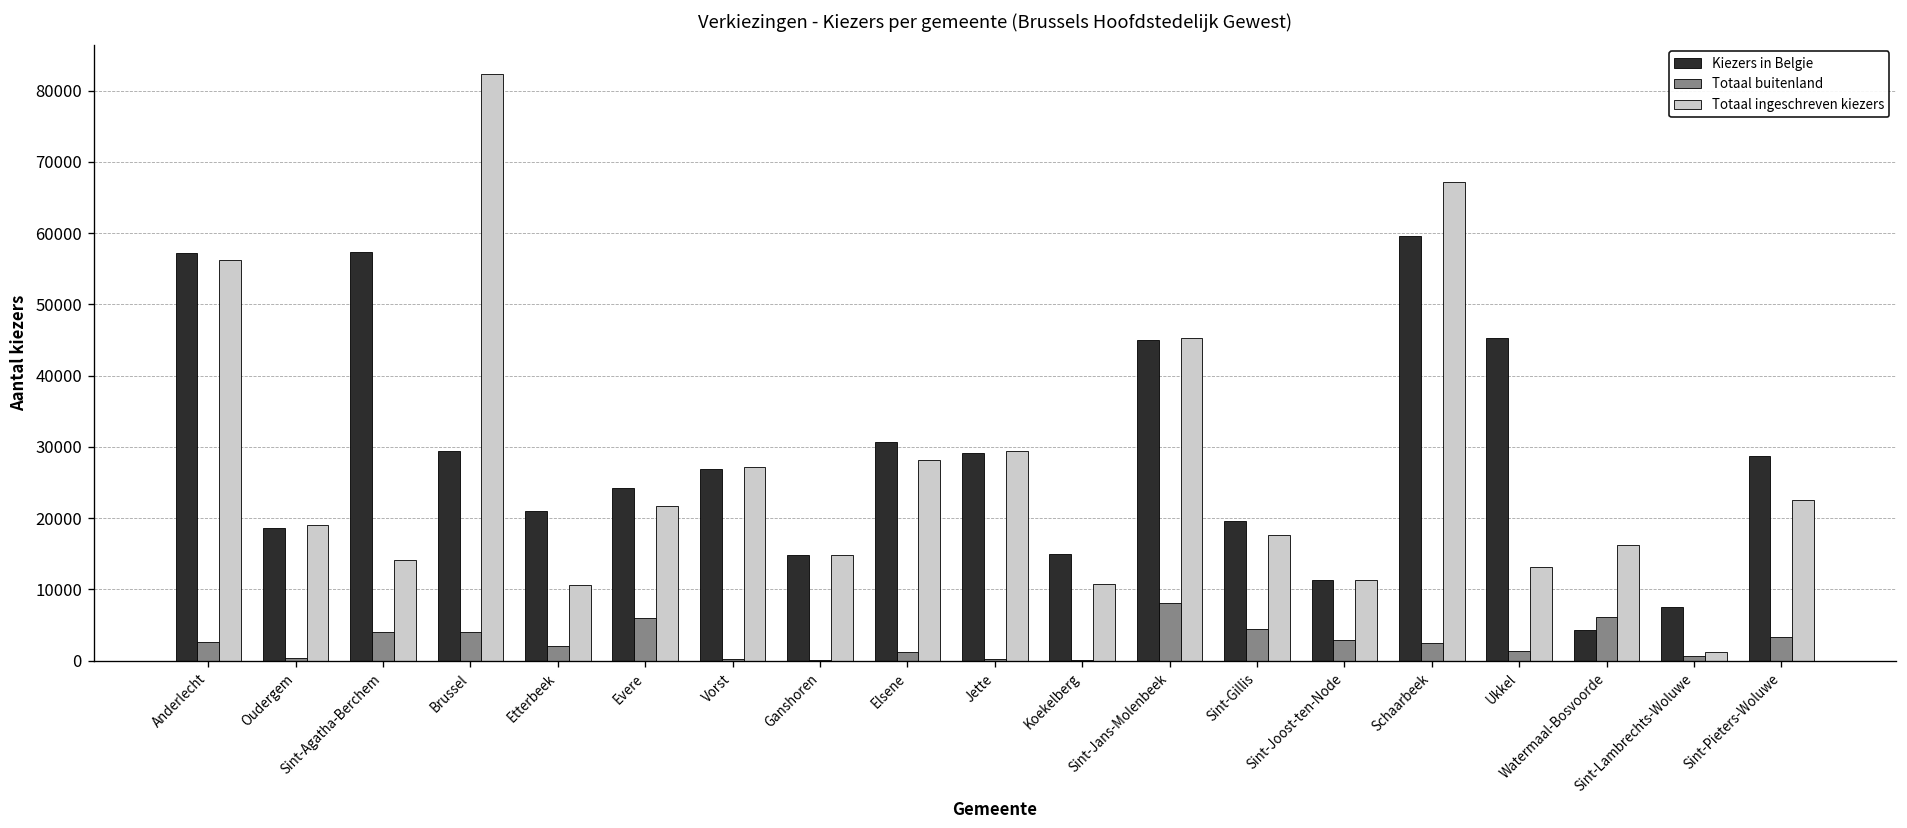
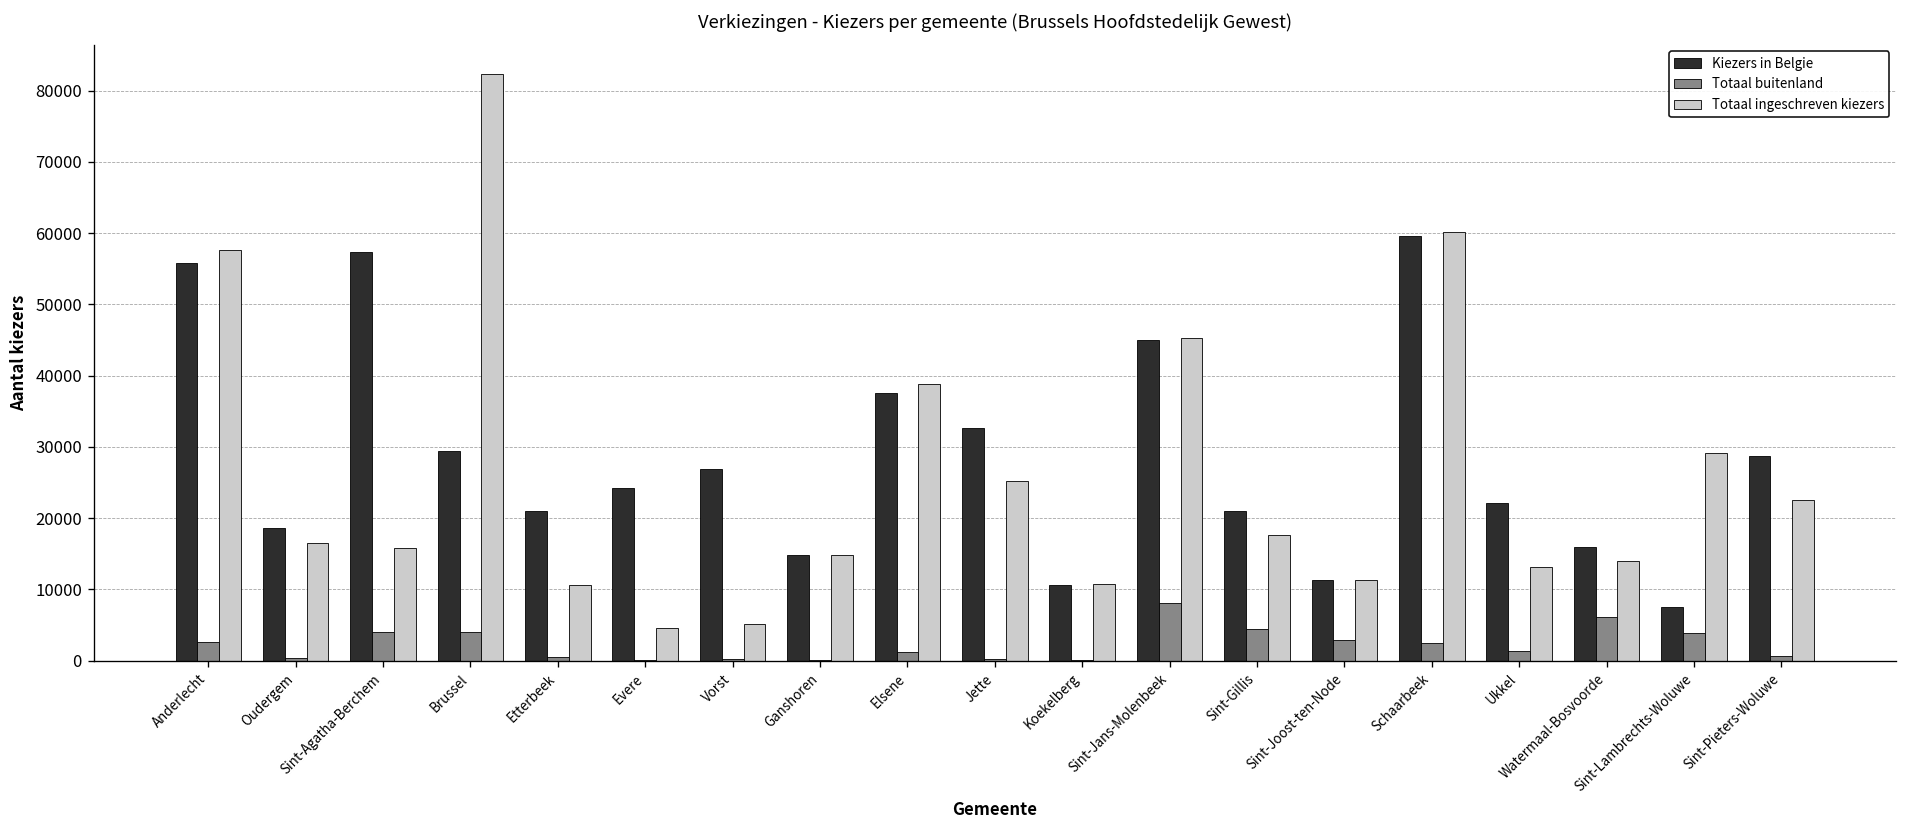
  {
    "Kiezers in Belgie": {
-     "Anderlecht": 57000,
+     "Anderlecht": 56000,
      "Oudergem": 19000,
      "Sint-Agatha-Berchem": 57000,
      "Brussel": 29000,
      "Etterbeek": 21000,
      "Evere": 24000,
      "Vorst": 27000,
      "Ganshoren": 15000,
-     "Elsene": 31000,
-     "Jette": 29000,
-     "Koekelberg": 15000,
+     "Elsene": 38000,
+     "Jette": 33000,
+     "Koekelberg": 11000,
      "Sint-Jans-Molenbeek": 45000,
-     "Sint-Gillis": 20000,
+     "Sint-Gillis": 21000,
      "Sint-Joost-ten-Node": 11000,
      "Schaarbeek": 60000,
-     "Ukkel": 45000,
-     "Watermaal-Bosvoorde": 4000,
+     "Ukkel": 22000,
+     "Watermaal-Bosvoorde": 16000,
      "Sint-Lambrechts-Woluwe": 8000,
      "Sint-Pieters-Woluwe": 29000
    },
    "Totaal buitenland": {
      "Anderlecht": 3000,
      "Sint-Agatha-Berchem": 4000,
      "Brussel": 4000,
-     "Etterbeek": 2000,
-     "Evere": 6000,
+     "Etterbeek": 0,
+     "Evere": 0,
      "Elsene": 1000,
      "Sint-Jans-Molenbeek": 8000,
      "Sint-Gillis": 4000,
      "Sint-Joost-ten-Node": 3000,
      "Schaarbeek": 2000,
      "Ukkel": 1000,
      "Watermaal-Bosvoorde": 6000,
-     "Sint-Lambrechts-Woluwe": 1000,
-     "Sint-Pieters-Woluwe": 3000
+     "Sint-Lambrechts-Woluwe": 4000,
+     "Sint-Pieters-Woluwe": 1000
    },
    "Totaal ingeschreven kiezers": {
-     "Anderlecht": 56000,
-     "Oudergem": 19000,
-     "Sint-Agatha-Berchem": 14000,
+     "Anderlecht": 58000,
+     "Oudergem": 17000,
+     "Sint-Agatha-Berchem": 16000,
      "Brussel": 82000,
      "Etterbeek": 11000,
-     "Evere": 22000,
-     "Vorst": 27000,
+     "Evere": 5000,
+     "Vorst": 5000,
      "Ganshoren": 15000,
-     "Elsene": 28000,
-     "Jette": 29000,
+     "Elsene": 39000,
+     "Jette": 25000,
      "Koekelberg": 11000,
      "Sint-Jans-Molenbeek": 45000,
      "Sint-Gillis": 18000,
      "Sint-Joost-ten-Node": 11000,
-     "Schaarbeek": 67000,
+     "Schaarbeek": 60000,
      "Ukkel": 13000,
-     "Watermaal-Bosvoorde": 16000,
-     "Sint-Lambrechts-Woluwe": 1000,
+     "Watermaal-Bosvoorde": 14000,
+     "Sint-Lambrechts-Woluwe": 29000,
      "Sint-Pieters-Woluwe": 23000
    }
  }
